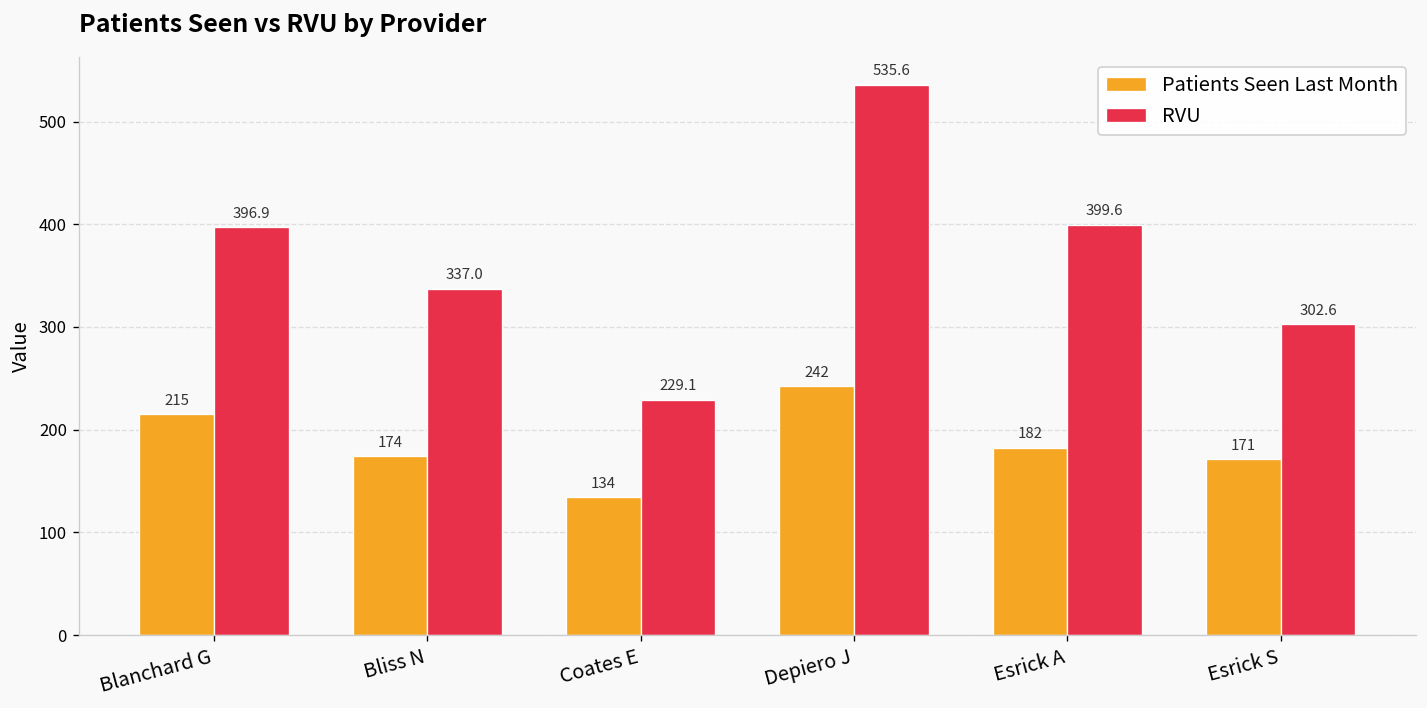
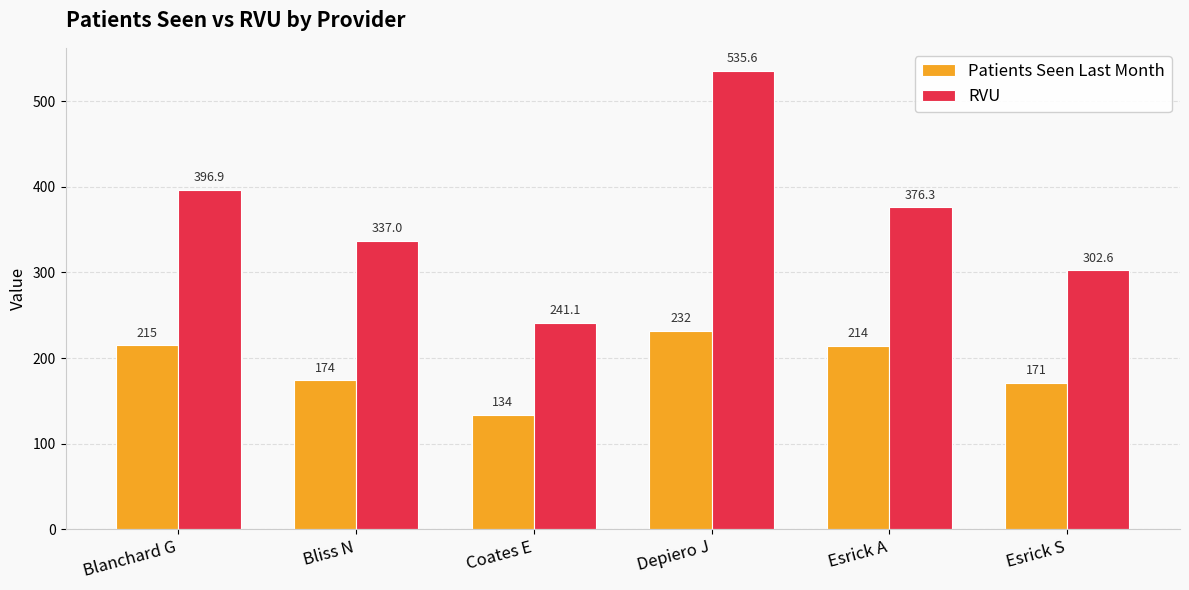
  {
    "Patients Seen Last Month": {
      "Blanchard G": 215,
      "Bliss N": 174,
      "Coates E": 134,
-     "Depiero J": 242,
-     "Esrick A": 182,
+     "Depiero J": 232,
+     "Esrick A": 214,
      "Esrick S": 171
    },
    "RVU": {
      "Blanchard G": 396.9,
      "Bliss N": 337.0,
-     "Coates E": 229.1,
+     "Coates E": 241.1,
      "Depiero J": 535.6,
-     "Esrick A": 399.6,
+     "Esrick A": 376.3,
      "Esrick S": 302.6
    }
  }
